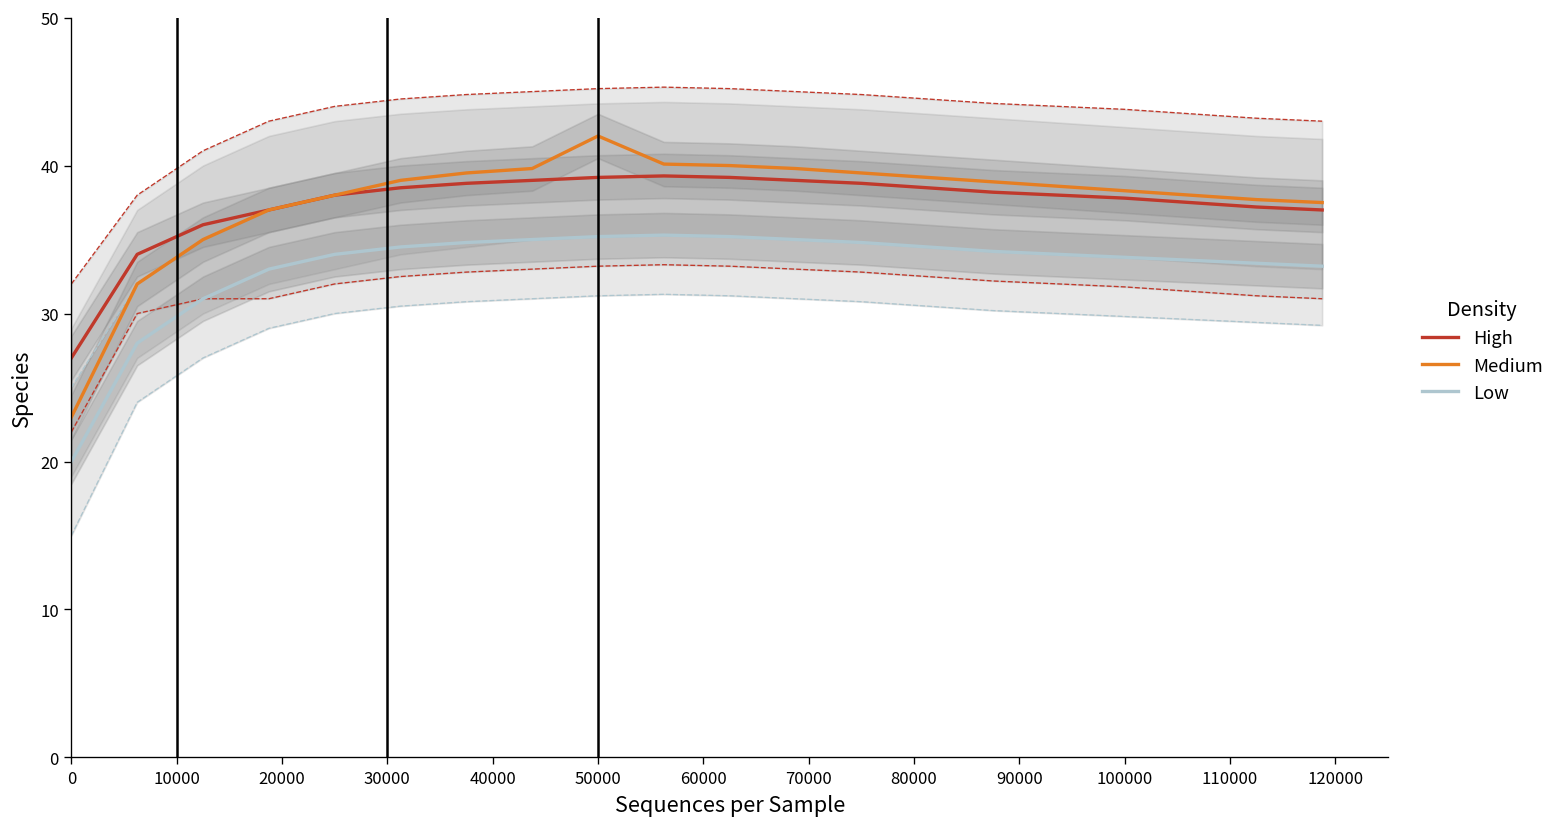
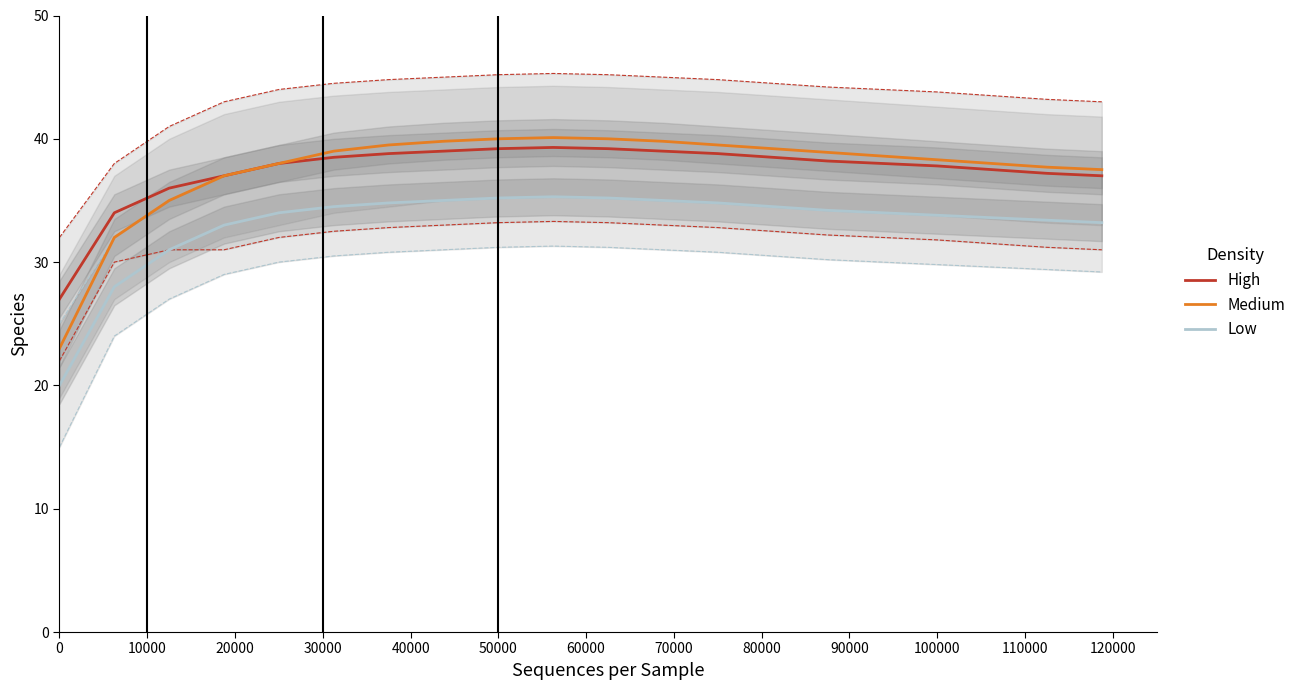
  {
    "Medium": {
      "0": 23,
-     "50000": 42,
+     "50000": 40,
      "100000": 38.3
    }
  }
